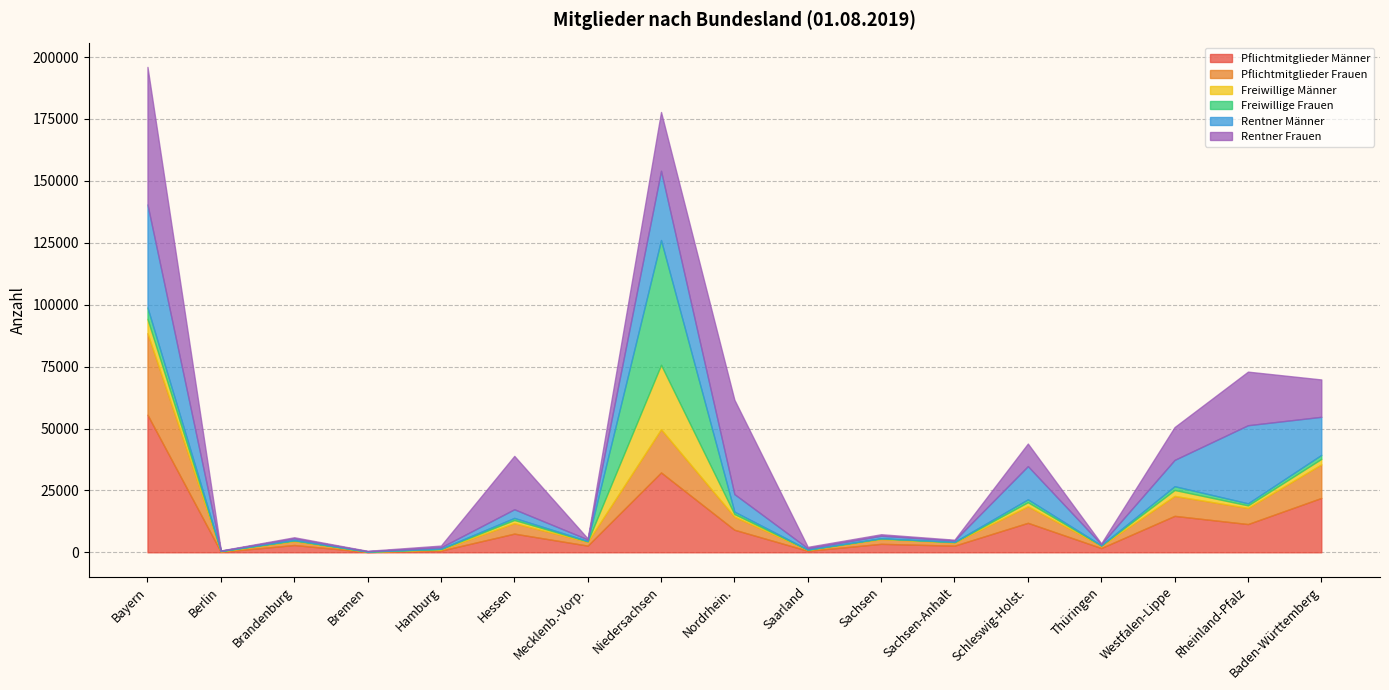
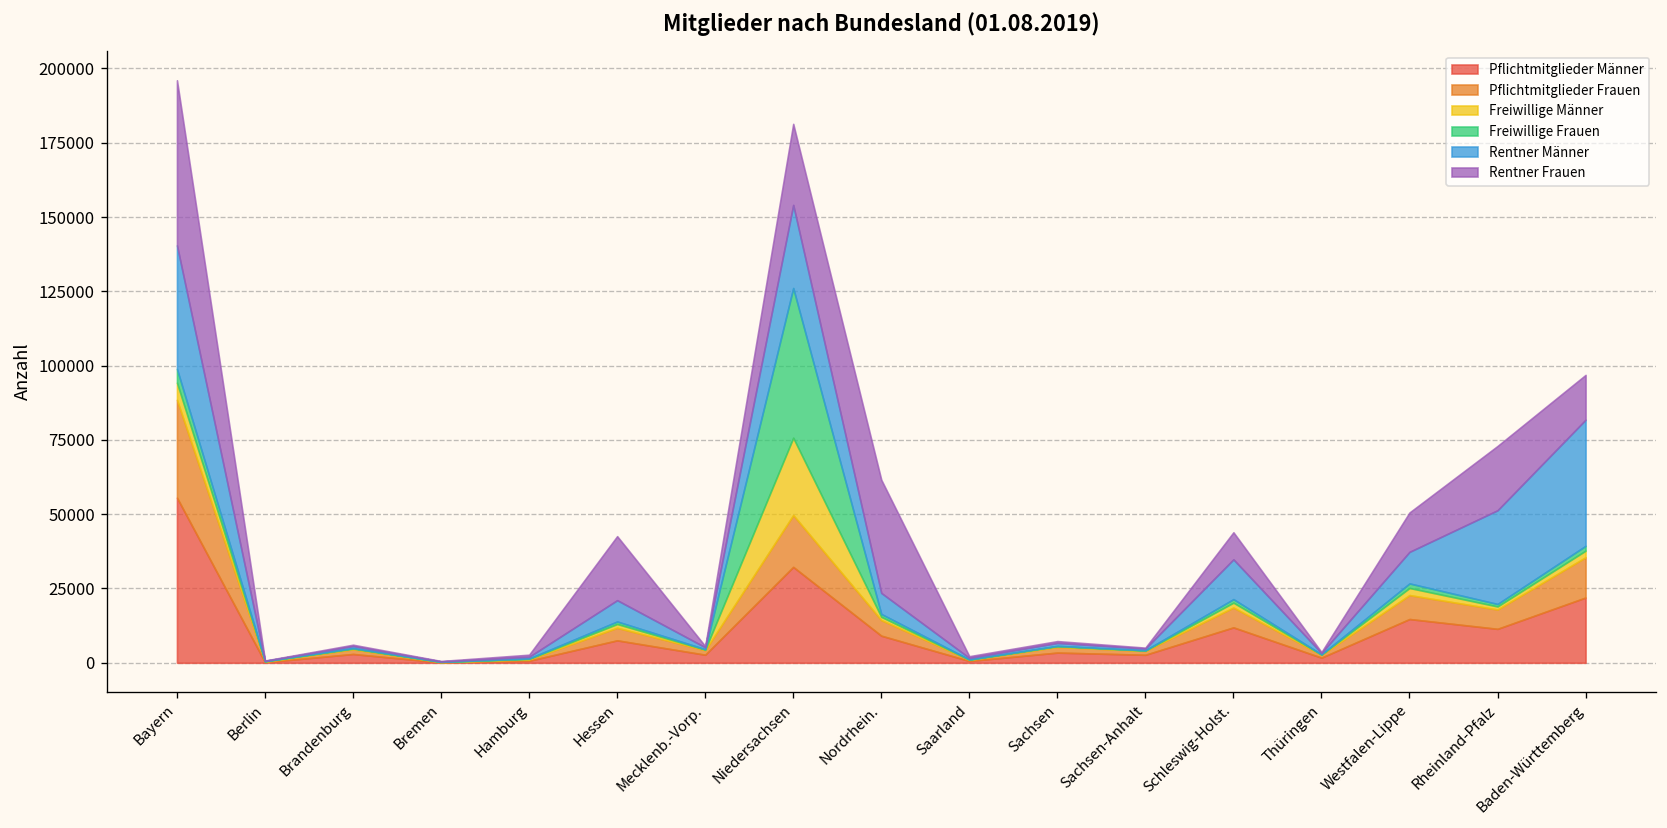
  {
    "Freiwillige Männer": {
      "Bayern": 6000,
      "Niedersachsen": 26000,
      "Schleswig-Holst.": 2000,
      "Westfalen-Lippe": 2000,
      "Baden-Württemberg": 2000
    },
    "Freiwillige Frauen": {
      "Bayern": 5000,
      "Niedersachsen": 50000,
      "Schleswig-Holst.": 1000,
      "Westfalen-Lippe": 2000,
      "Baden-Württemberg": 2000
    },
    "Rentner Männer": {
      "Bayern": 42000,
-     "Hessen": 3000,
+     "Hessen": 7000,
      "Niedersachsen": 28000,
      "Nordrhein.": 7000,
      "Schleswig-Holst.": 13000,
      "Westfalen-Lippe": 11000,
      "Rheinland-Pfalz": 32000,
-     "Baden-Württemberg": 15000
+     "Baden-Württemberg": 42000
    },
    "Rentner Frauen": {
      "Bayern": 56000,
      "Hessen": 22000,
-     "Niedersachsen": 24000,
+     "Niedersachsen": 27000,
      "Nordrhein.": 38000,
      "Schleswig-Holst.": 9000,
      "Westfalen-Lippe": 13000,
      "Rheinland-Pfalz": 22000,
      "Baden-Württemberg": 15000
    }
  }
